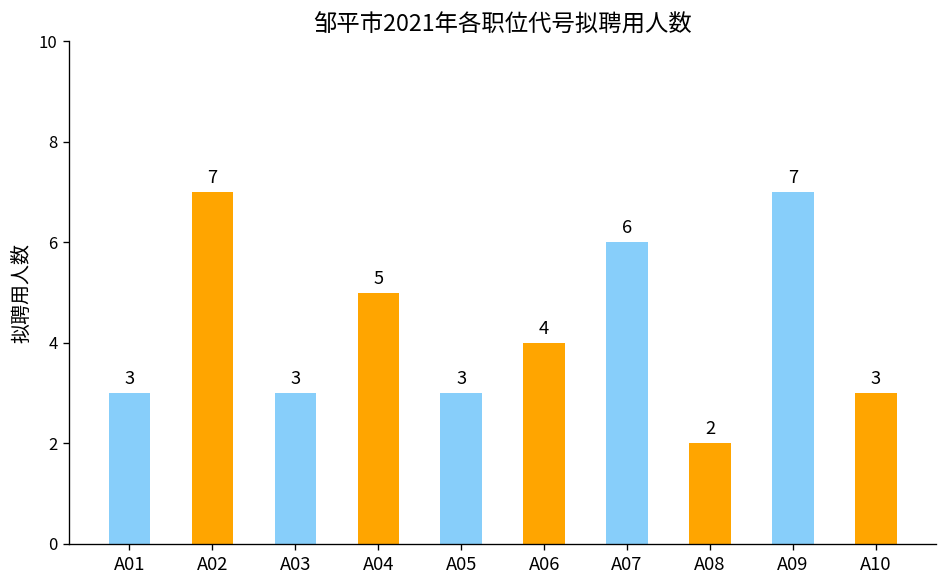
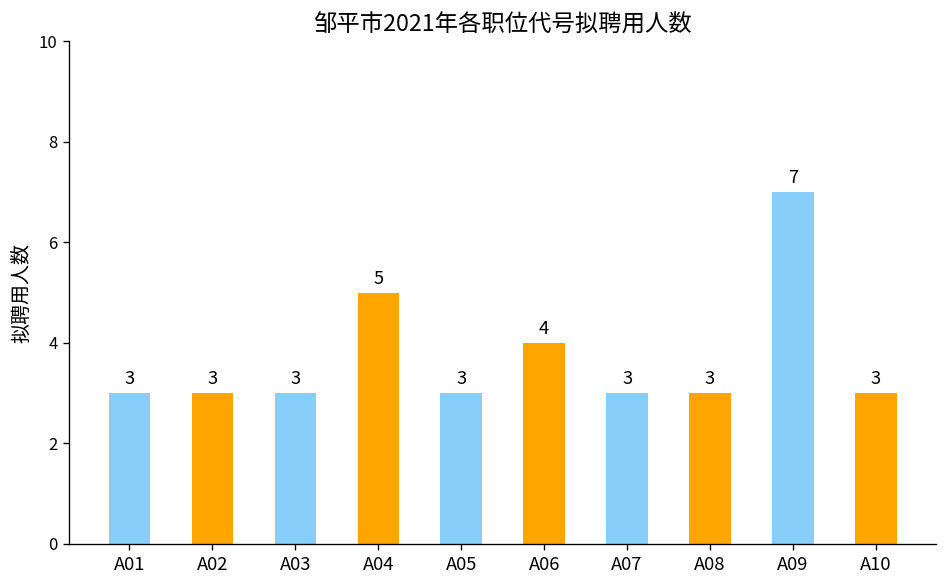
  {
    "A01": 3,
-   "A02": 7,
+   "A02": 3,
    "A03": 3,
    "A04": 5,
    "A05": 3,
    "A06": 4,
-   "A07": 6,
-   "A08": 2,
+   "A07": 3,
+   "A08": 3,
    "A09": 7,
    "A10": 3
  }
